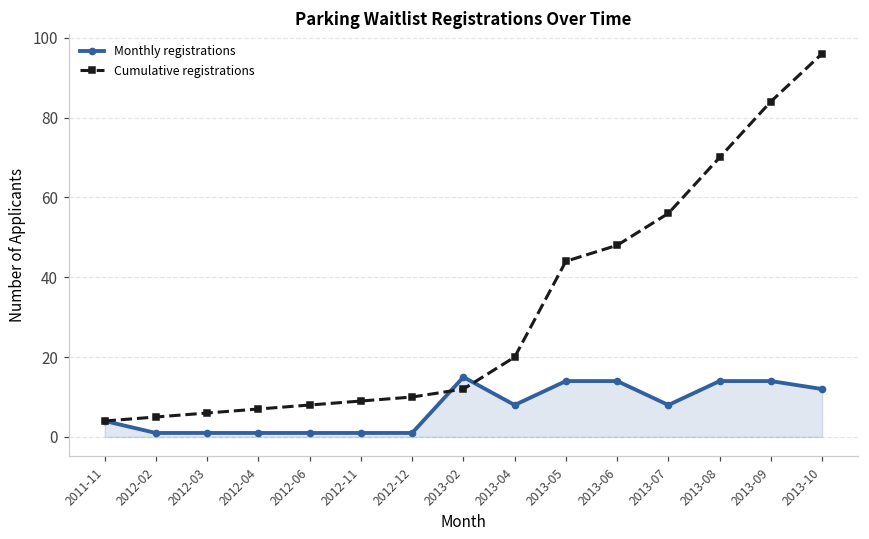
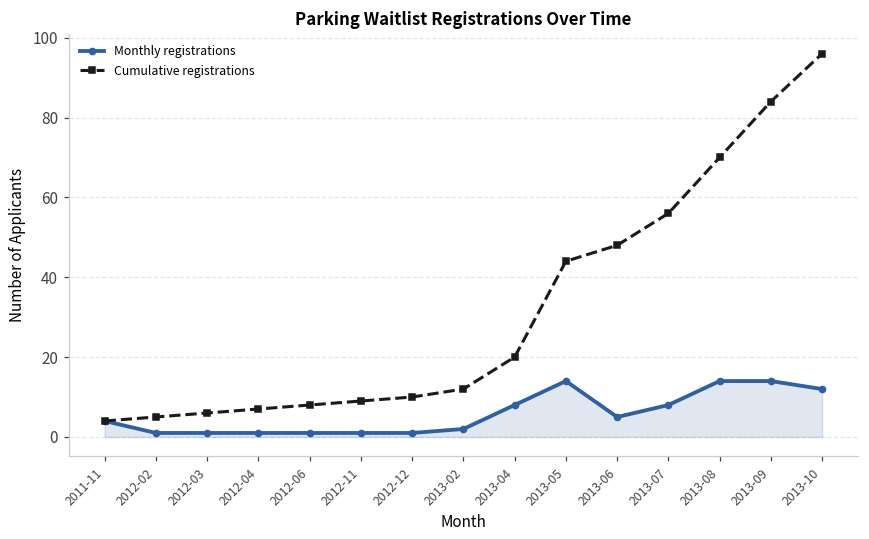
  {
    "Monthly registrations": {
      "2012-02": 1,
      "2012-03": 1,
      "2012-04": 1,
      "2012-06": 1,
      "2012-11": 1,
      "2012-12": 1,
-     "2013-02": 15,
+     "2013-02": 2,
      "2013-04": 8,
      "2013-05": 14,
-     "2013-06": 14,
+     "2013-06": 5,
      "2013-07": 8,
      "2013-08": 14,
      "2013-09": 14,
      "2013-10": 12
    },
    "Cumulative registrations": {
      "2012-02": 5,
      "2012-03": 6,
      "2012-04": 7,
      "2012-06": 8,
      "2012-11": 9,
      "2012-12": 10,
      "2013-02": 12,
      "2013-04": 20,
      "2013-05": 44,
      "2013-06": 48,
      "2013-07": 56,
      "2013-08": 70,
      "2013-09": 84,
      "2013-10": 96
    }
  }
